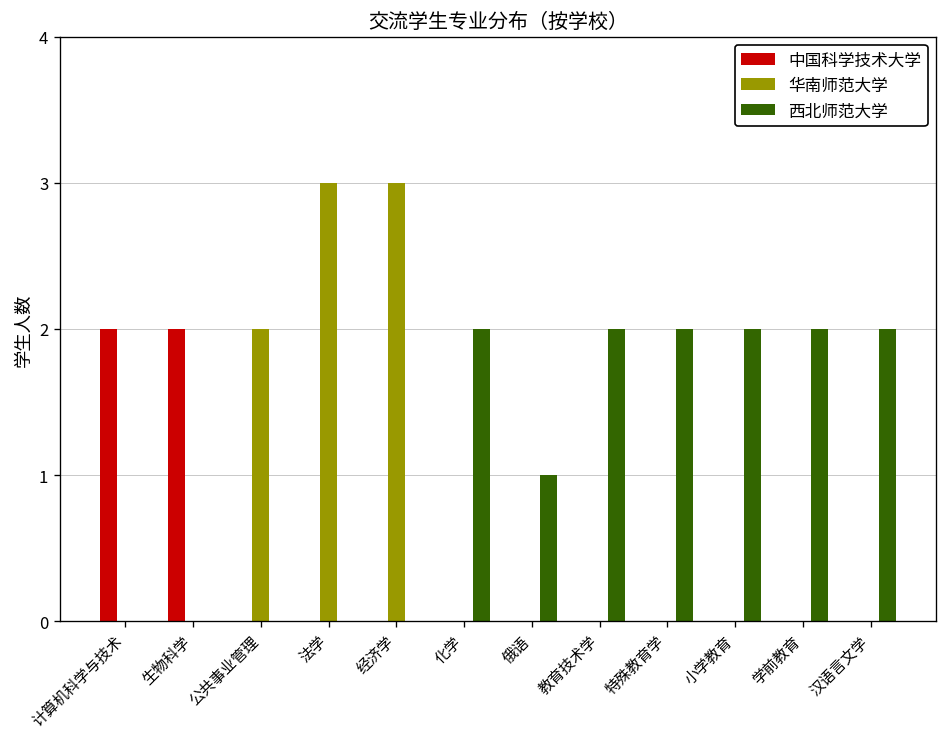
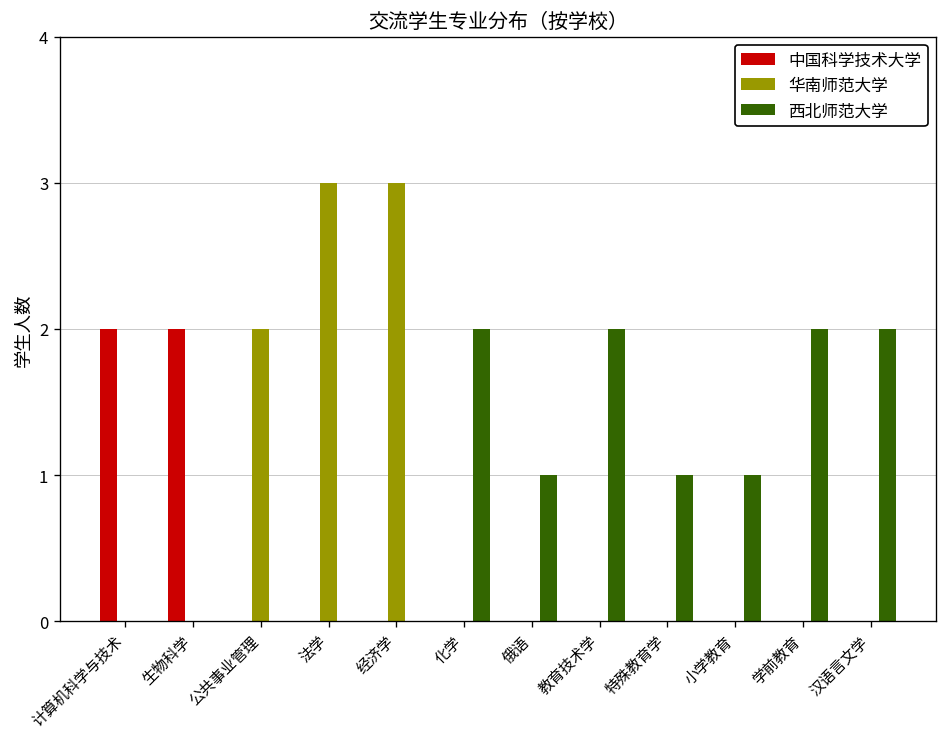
  {
    "中国科学技术大学": {
      "计算机科学与技术": 2,
      "生物科学": 2,
      "公共事业管理": 0,
      "法学": 0,
      "经济学": 0,
      "化学": 0,
      "俄语": 0,
      "教育技术学": 0,
      "特殊教育学": 0,
      "小学教育": 0,
      "学前教育": 0,
      "汉语言文学": 0
    },
    "华南师范大学": {
      "计算机科学与技术": 0,
      "生物科学": 0,
      "公共事业管理": 2,
      "法学": 3,
      "经济学": 3,
      "化学": 0,
      "俄语": 0,
      "教育技术学": 0,
      "特殊教育学": 0,
      "小学教育": 0,
      "学前教育": 0,
      "汉语言文学": 0
    },
    "西北师范大学": {
      "计算机科学与技术": 0,
      "生物科学": 0,
      "公共事业管理": 0,
      "法学": 0,
      "经济学": 0,
      "化学": 2,
      "俄语": 1,
      "教育技术学": 2,
-     "特殊教育学": 2,
-     "小学教育": 2,
+     "特殊教育学": 1,
+     "小学教育": 1,
      "学前教育": 2,
      "汉语言文学": 2
    }
  }
